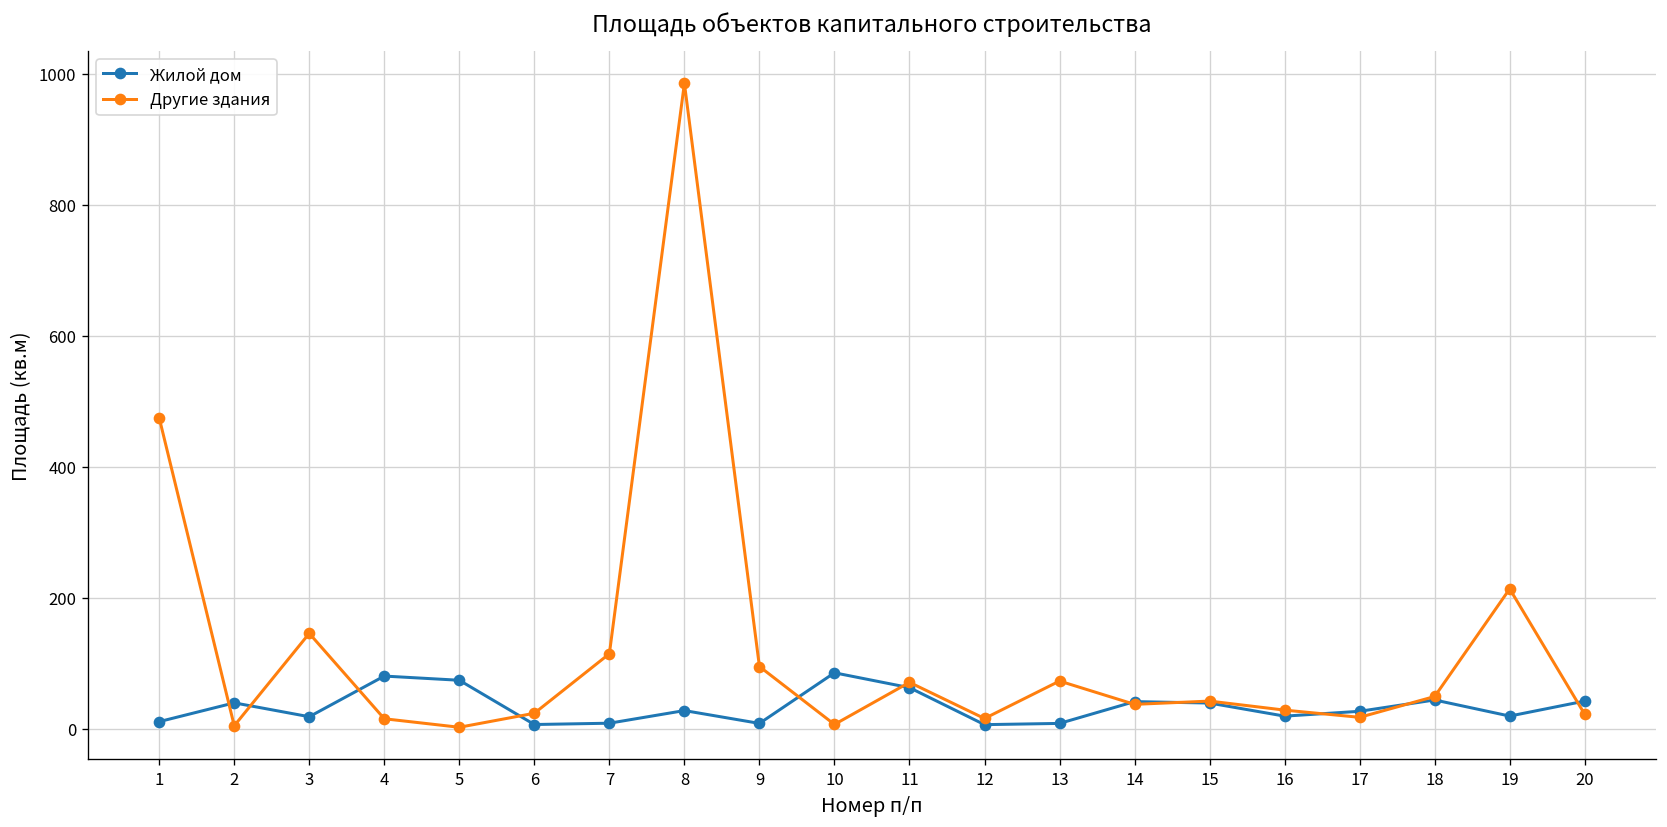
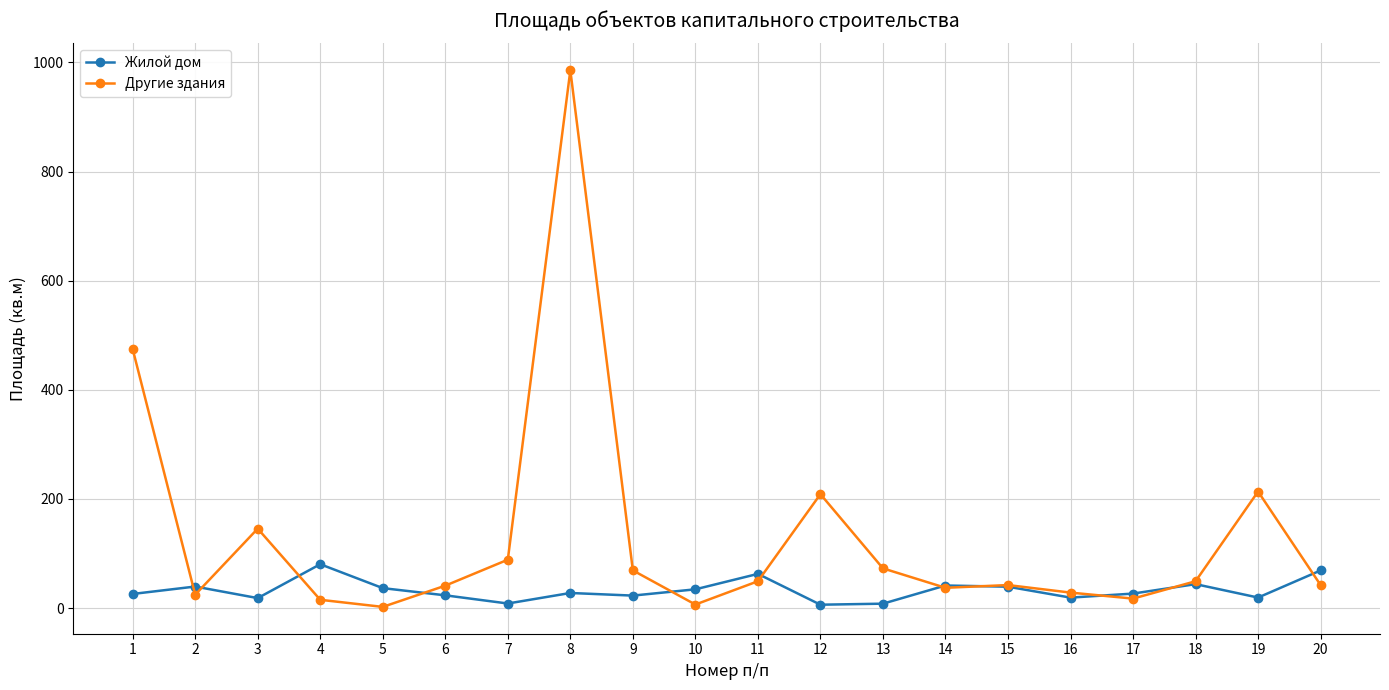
  {
    "Жилой дом": {
-     "1": 10,
+     "1": 30,
      "2": 40,
      "3": 20,
      "4": 80,
-     "5": 70,
-     "6": 10,
+     "5": 40,
+     "6": 20,
      "7": 10,
      "8": 30,
-     "9": 10,
-     "10": 90,
+     "9": 20,
+     "10": 30,
      "11": 60,
      "12": 10,
      "13": 10,
      "16": 20,
      "17": 30,
      "18": 40,
      "19": 20,
-     "20": 40
+     "20": 70
    },
    "Другие здания": {
      "1": 470,
-     "2": 0,
+     "2": 20,
      "3": 150,
      "4": 20,
      "5": 0,
-     "6": 20,
-     "7": 110,
+     "6": 40,
+     "7": 90,
      "8": 990,
-     "9": 90,
+     "9": 70,
      "10": 10,
-     "11": 70,
-     "12": 20,
+     "11": 50,
+     "12": 210,
      "13": 70,
      "16": 30,
      "17": 20,
      "18": 50,
      "19": 210,
-     "20": 20
+     "20": 40
    }
  }
